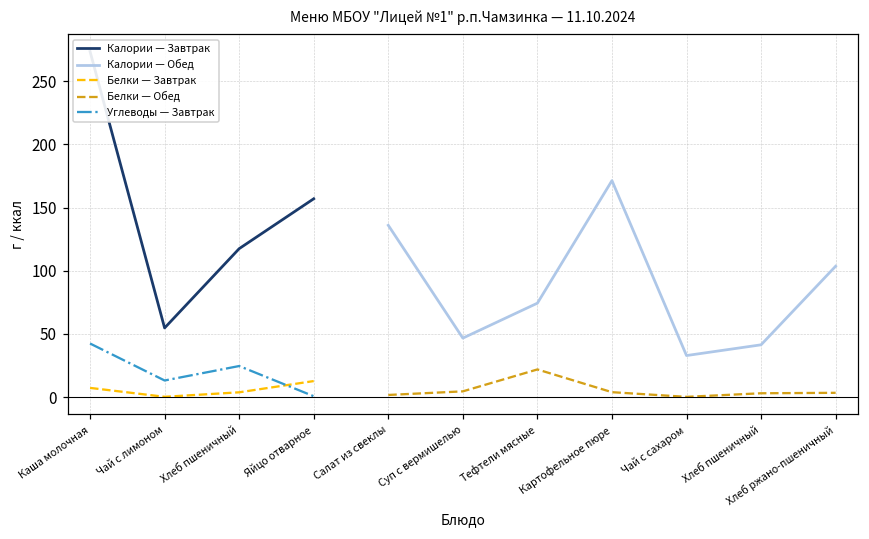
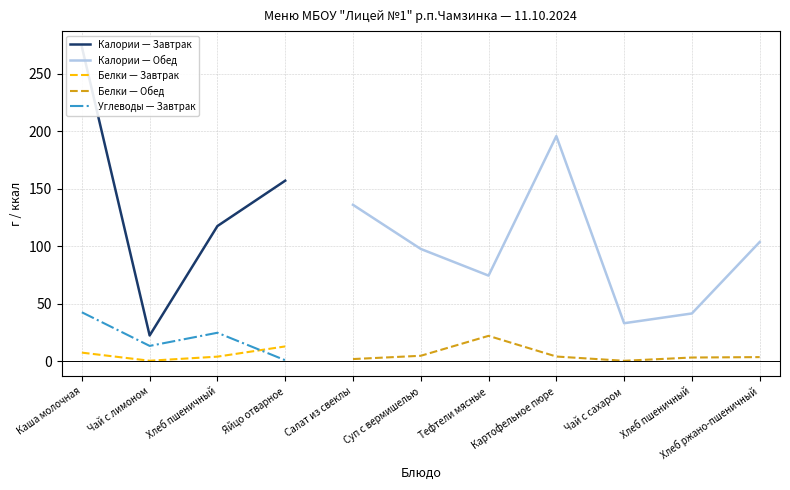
  {
    "Калории — Завтрак": {
-     "Чай с лимоном": 55,
+     "Чай с лимоном": 22,
      "Хлеб пшеничный": 118,
      "Яйцо отварное": 157
    },
    "Калории — Обед": {
      "Салат из свеклы": 136,
-     "Суп с вермишелью": 47,
+     "Суп с вермишелью": 98,
      "Тефтели мясные": 74,
-     "Картофельное пюре": 171,
+     "Картофельное пюре": 196,
      "Чай с сахаром": 33,
      "Хлеб пшеничный": 41,
      "Хлеб ржано-пшеничный": 104
    },
    "Углеводы — Завтрак": {
      "Каша молочная": 42,
      "Чай с лимоном": 13,
      "Хлеб пшеничный": 25,
      "Яйцо отварное": 1
    }
  }
